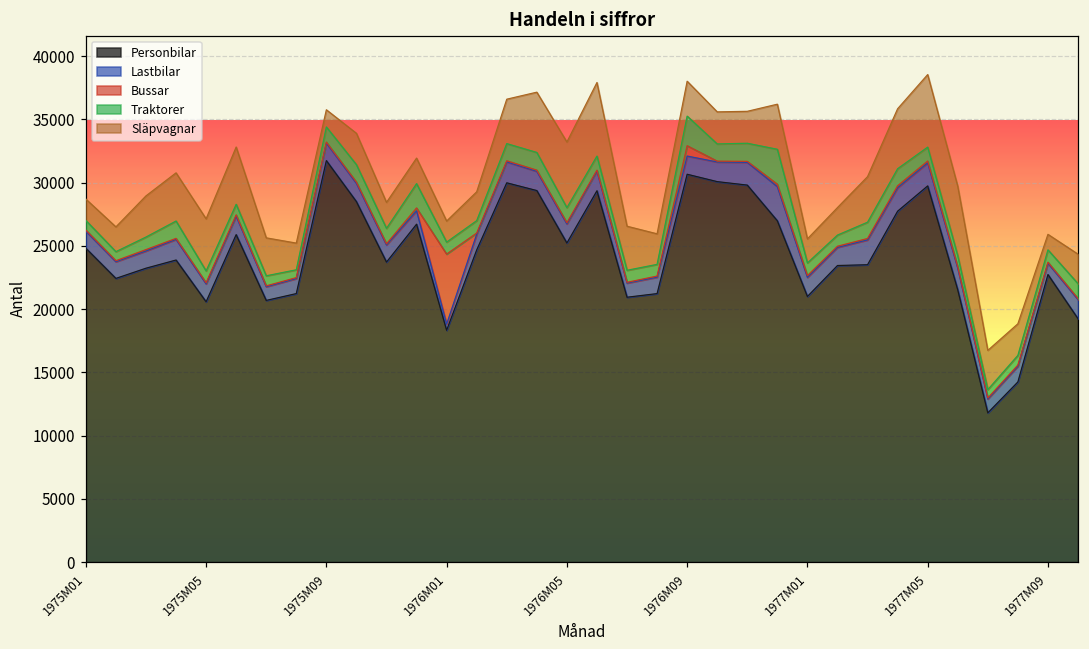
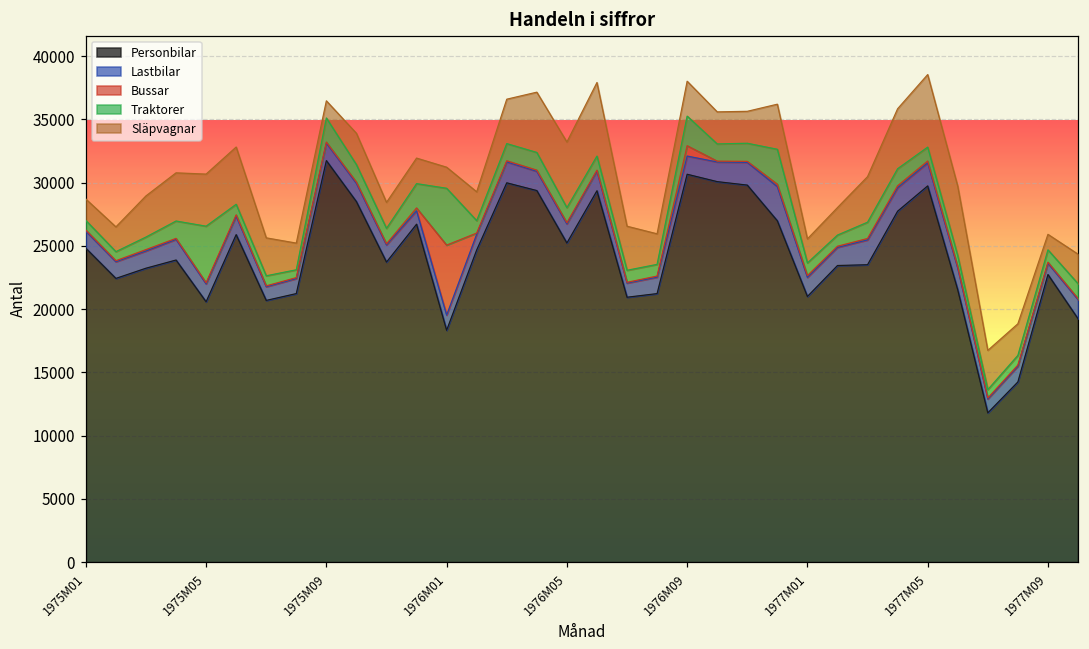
  {
    "Personbilar": {
      "1975M01": 24800,
      "1975M05": 20600,
      "1975M09": 31700,
      "1976M01": 18300,
      "1976M05": 25200,
      "1976M09": 30700,
      "1977M01": 21000,
      "1977M05": 29700,
      "1977M09": 22700
    },
    "Lastbilar": {
-     "1976M01": 500,
+     "1976M01": 1200,
      "1976M09": 1400
    },
    "Bussar": {
      "1976M01": 5500,
      "1976M09": 800
    },
    "Traktorer": {
      "1975M01": 800,
-     "1975M05": 900,
-     "1975M09": 1200,
-     "1976M01": 900,
+     "1975M05": 4500,
+     "1975M09": 1900,
+     "1976M01": 4500,
      "1976M05": 1200,
      "1976M09": 2300,
      "1977M01": 1000,
      "1977M05": 1100,
      "1977M09": 1000
    },
    "Släpvagnar": {
      "1975M01": 1700,
      "1975M05": 4100,
      "1975M09": 1400,
      "1976M01": 1700,
      "1976M05": 5200,
      "1976M09": 2800,
      "1977M01": 1900,
      "1977M05": 5700,
      "1977M09": 1200
    }
  }
